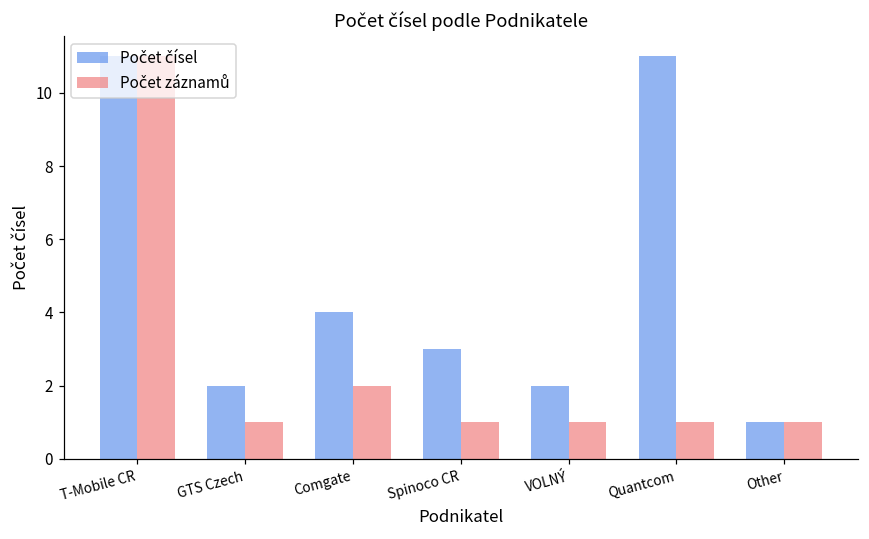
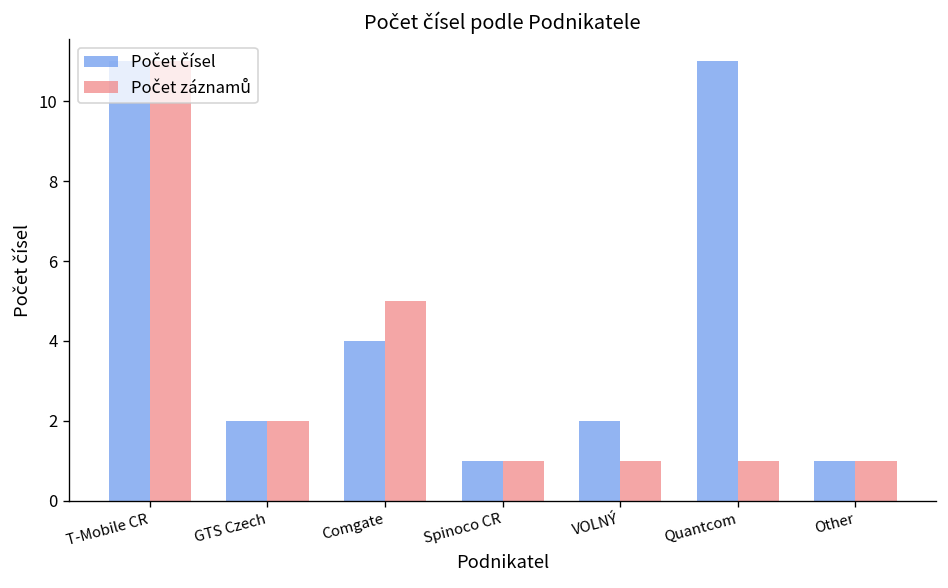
  {
    "Počet čísel": {
      "GTS Czech": 2,
      "Comgate": 4,
-     "Spinoco CR": 3,
+     "Spinoco CR": 1,
      "VOLNÝ": 2,
      "Quantcom": 11,
      "Other": 1
    },
    "Počet záznamů": {
-     "GTS Czech": 1,
-     "Comgate": 2,
+     "GTS Czech": 2,
+     "Comgate": 5,
      "Spinoco CR": 1,
      "VOLNÝ": 1,
      "Quantcom": 1,
      "Other": 1
    }
  }
